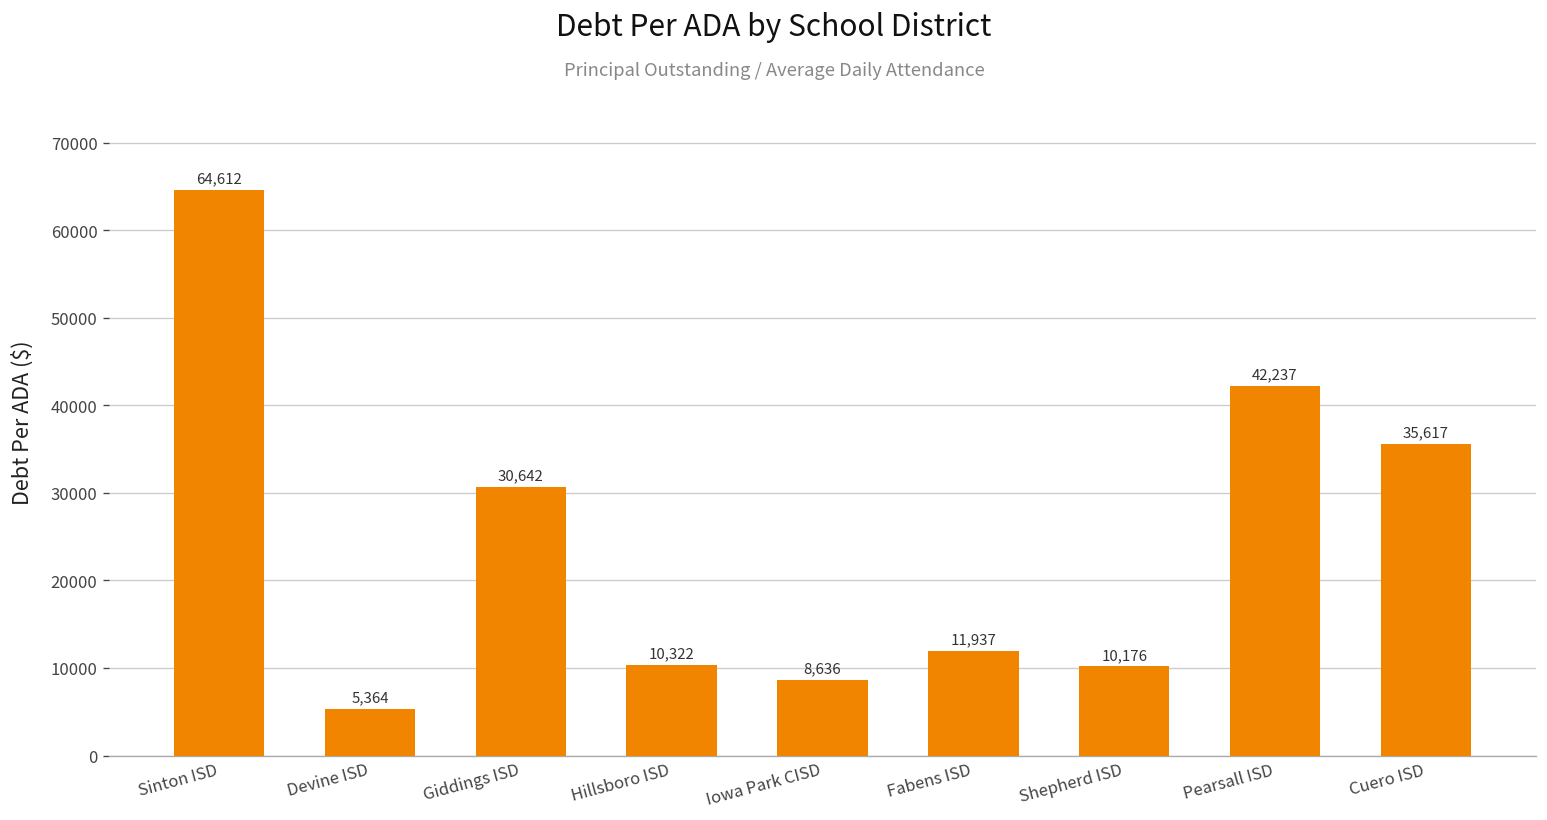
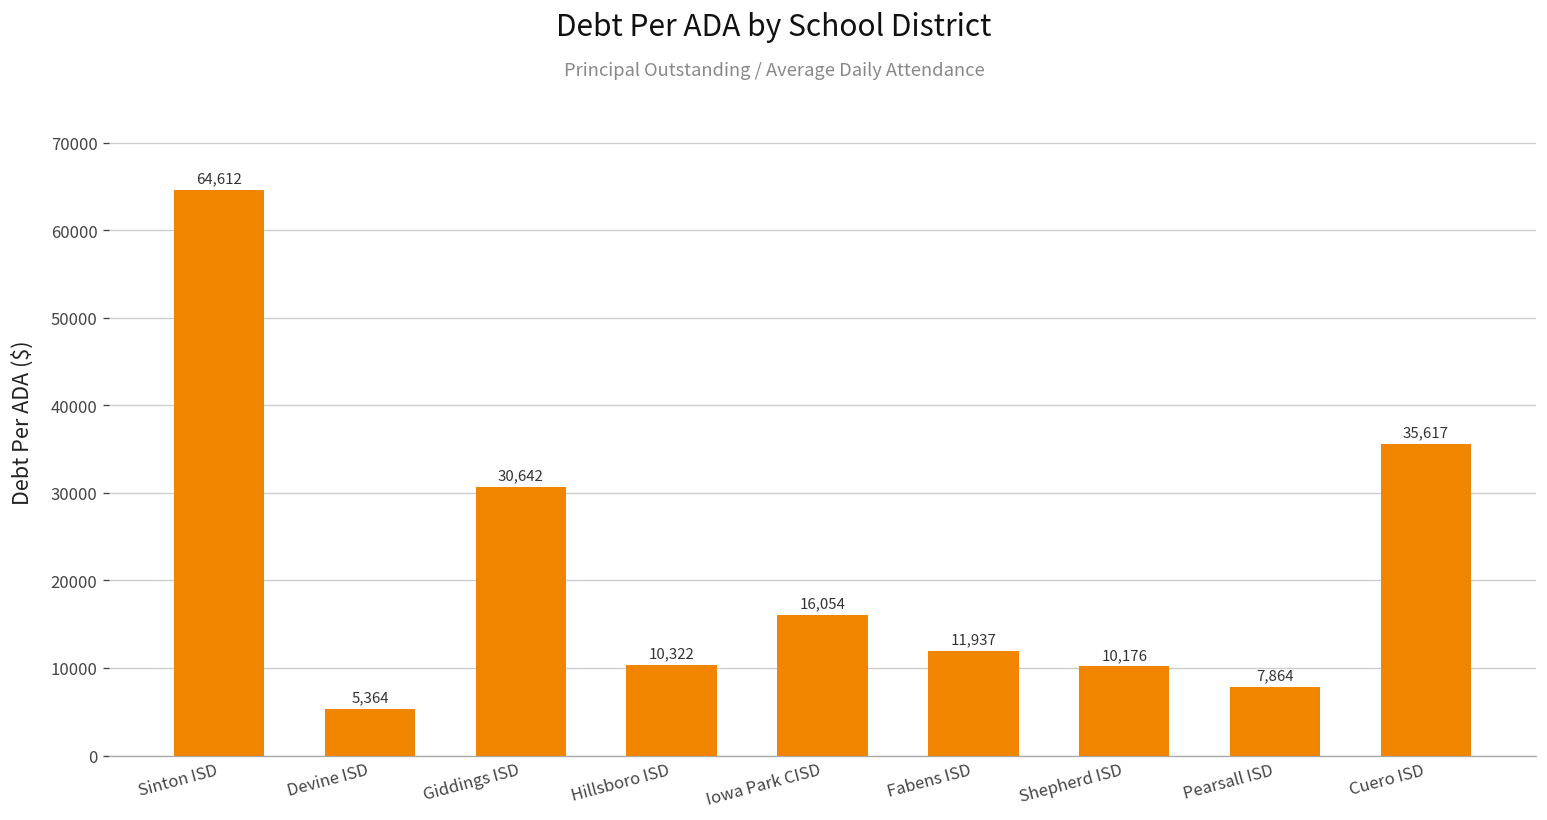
  {
    "Sinton ISD": "64,612",
    "Devine ISD": "5,364",
    "Giddings ISD": "30,642",
    "Hillsboro ISD": "10,322",
-   "Iowa Park CISD": "8,636",
+   "Iowa Park CISD": "16,054",
    "Fabens ISD": "11,937",
    "Shepherd ISD": "10,176",
-   "Pearsall ISD": "42,237",
+   "Pearsall ISD": "7,864",
    "Cuero ISD": "35,617"
  }
